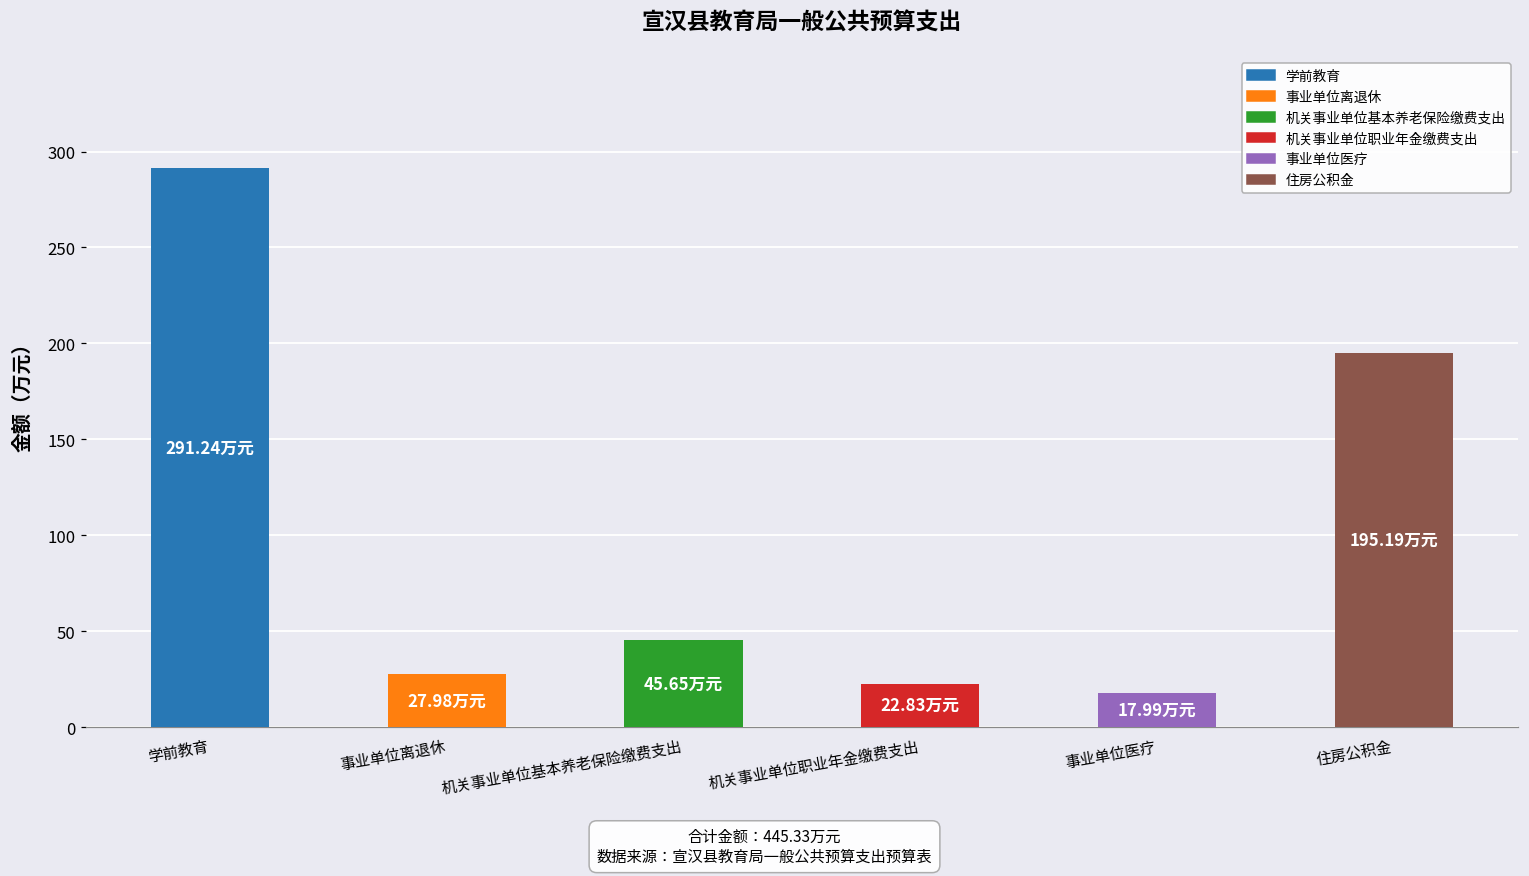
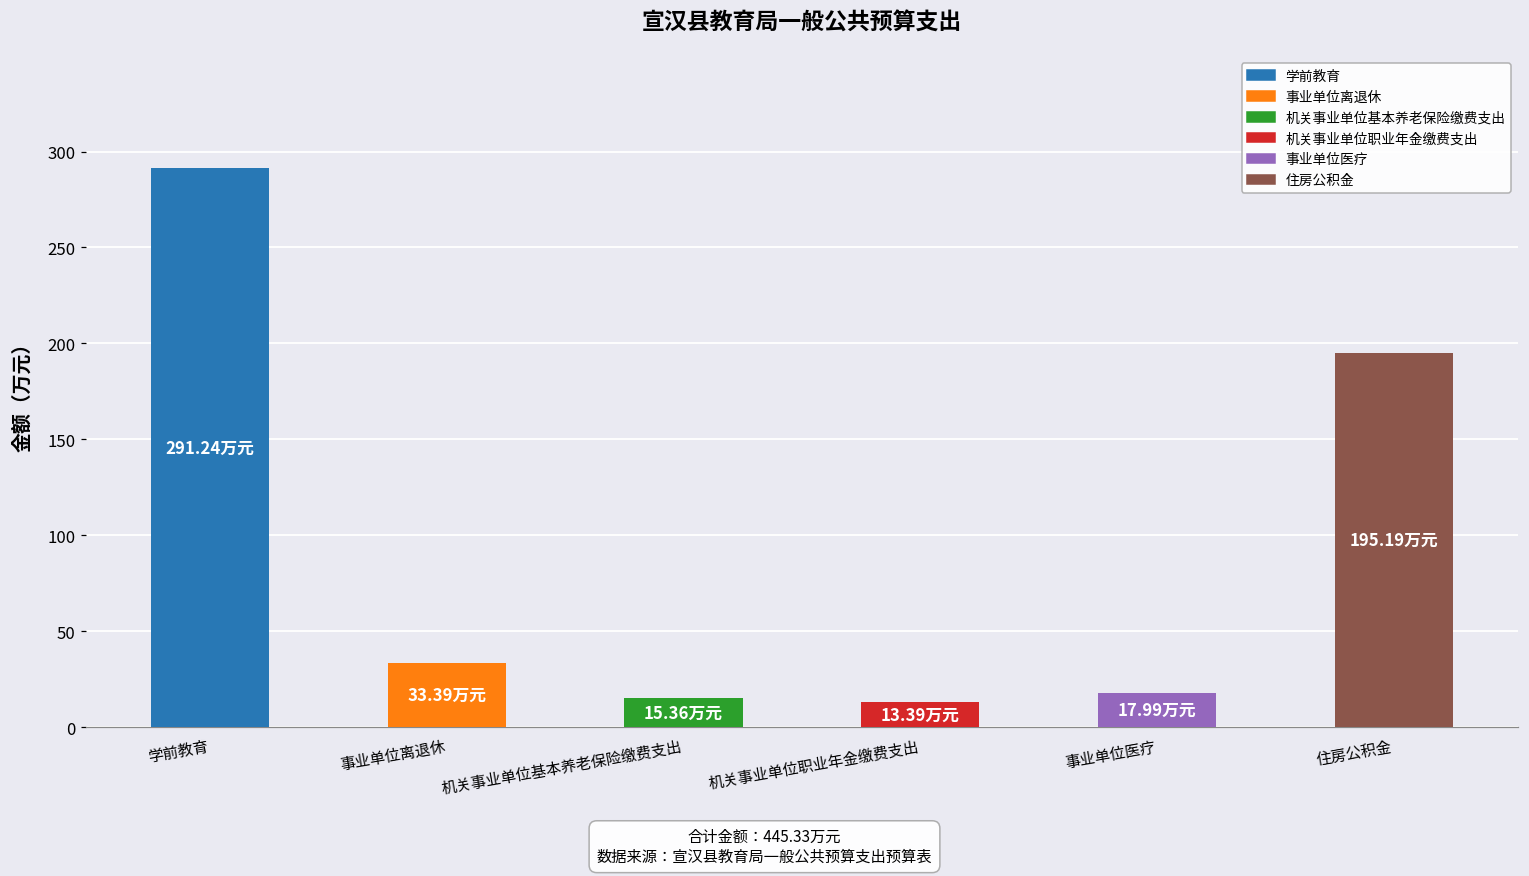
  {
    "学前教育": 291.24,
-   "事业单位离退休": 27.98,
-   "机关事业单位基本养老保险缴费支出": 45.65,
-   "机关事业单位职业年金缴费支出": 22.83,
+   "事业单位离退休": 33.39,
+   "机关事业单位基本养老保险缴费支出": 15.36,
+   "机关事业单位职业年金缴费支出": 13.39,
    "事业单位医疗": 17.99,
    "住房公积金": 195.19
  }
